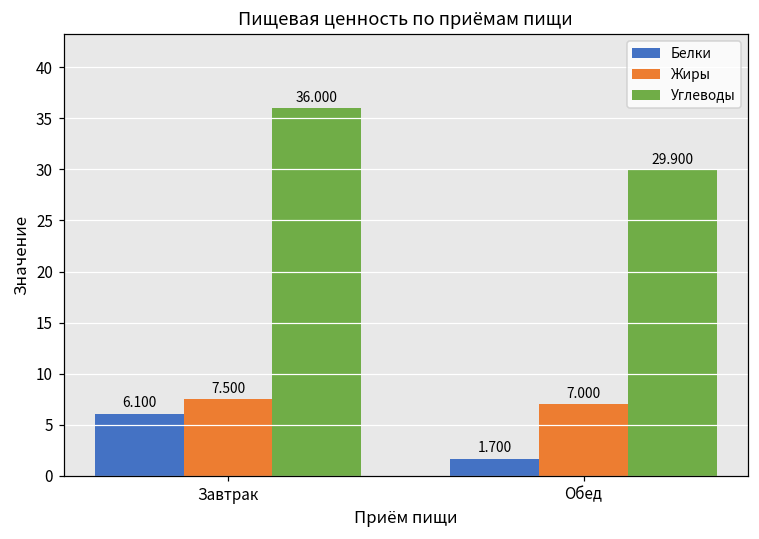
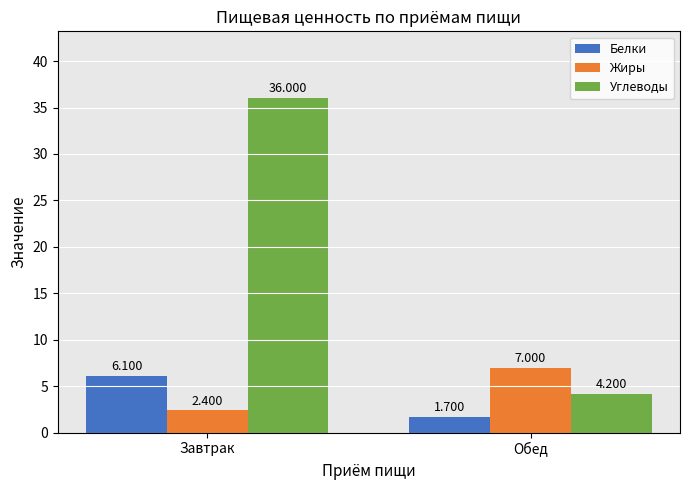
  {
    "Белки": {
      "Завтрак": 6.100,
      "Обед": 1.700
    },
    "Жиры": {
-     "Завтрак": 7.500,
+     "Завтрак": 2.400,
      "Обед": 7.000
    },
    "Углеводы": {
      "Завтрак": 36.000,
-     "Обед": 29.900
+     "Обед": 4.200
    }
  }
